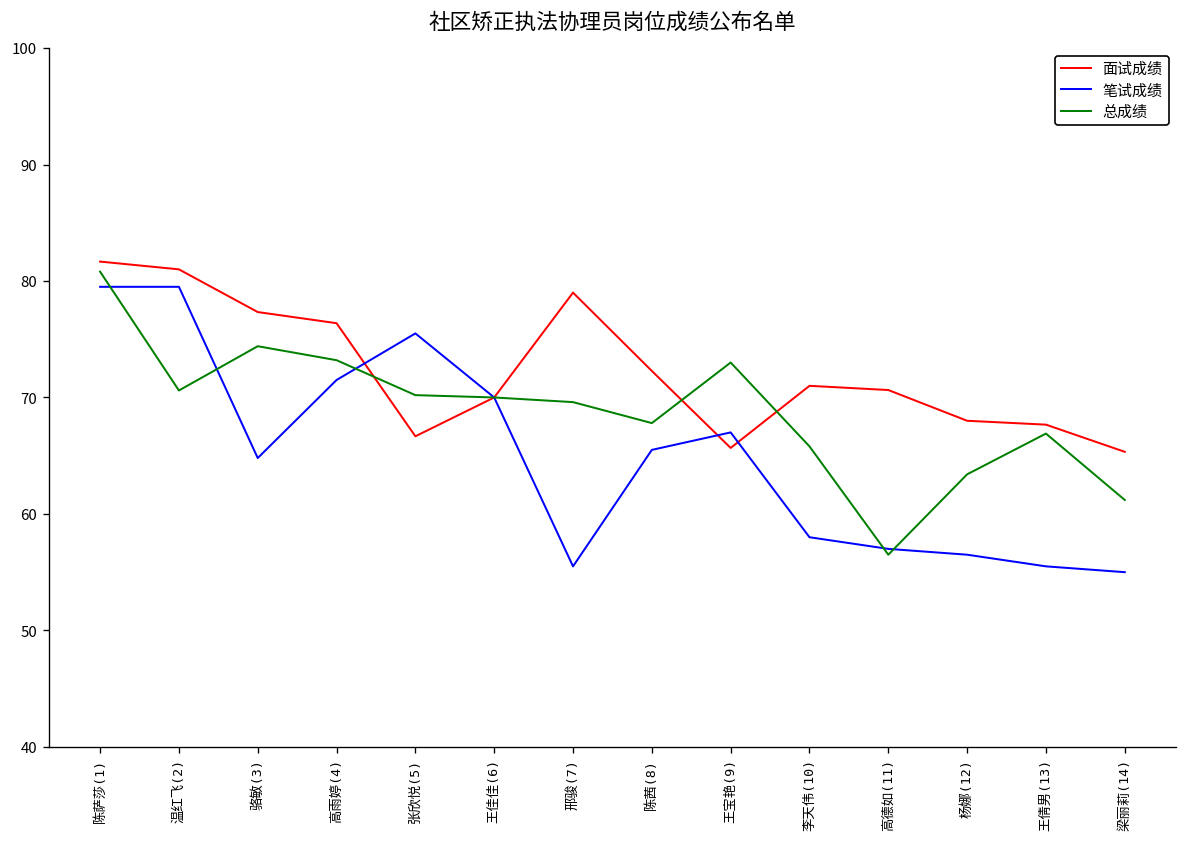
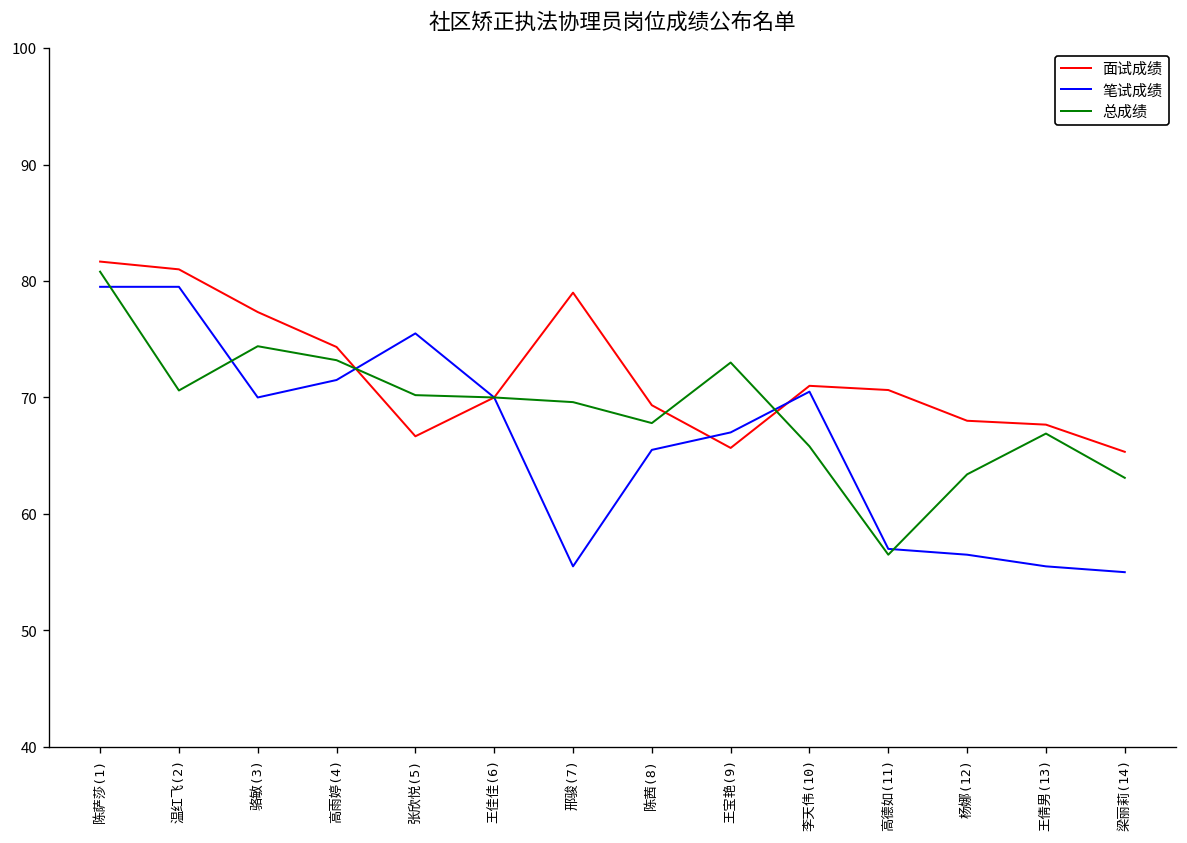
  {
    "面试成绩": {
      "陈萨莎(1)": 82,
      "温红飞(2)": 81,
      "骆敏(3)": 77,
-     "高雨婷(4)": 76,
+     "高雨婷(4)": 74,
      "张欣悦(5)": 67,
      "邢骏(7)": 79,
-     "陈茜(8)": 72,
+     "陈茜(8)": 69,
      "王宝艳(9)": 66,
      "李天伟(10)": 71,
      "高德如(11)": 71,
      "杨娜(12)": 68,
      "王倩男(13)": 68,
      "梁丽莉(14)": 65
    },
    "笔试成绩": {
      "陈萨莎(1)": 80,
      "温红飞(2)": 80,
-     "骆敏(3)": 65,
+     "骆敏(3)": 70,
      "高雨婷(4)": 72,
      "张欣悦(5)": 76,
      "邢骏(7)": 56,
      "陈茜(8)": 66,
      "王宝艳(9)": 67,
-     "李天伟(10)": 58,
+     "李天伟(10)": 71,
      "高德如(11)": 57,
      "杨娜(12)": 57,
      "王倩男(13)": 56,
      "梁丽莉(14)": 55
    },
    "总成绩": {
      "陈萨莎(1)": 81,
      "温红飞(2)": 71,
      "骆敏(3)": 74,
      "高雨婷(4)": 73,
      "张欣悦(5)": 70,
      "邢骏(7)": 70,
      "陈茜(8)": 68,
      "王宝艳(9)": 73,
      "李天伟(10)": 66,
      "高德如(11)": 57,
      "杨娜(12)": 63,
      "王倩男(13)": 67,
-     "梁丽莉(14)": 61
+     "梁丽莉(14)": 63
    }
  }
